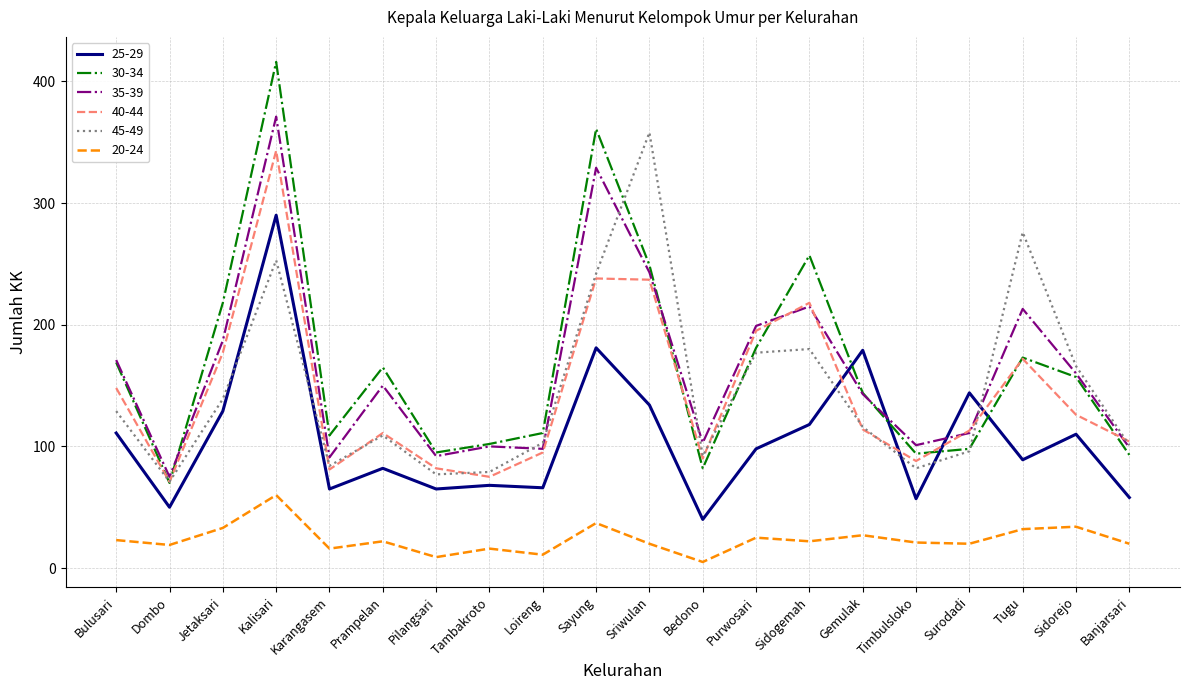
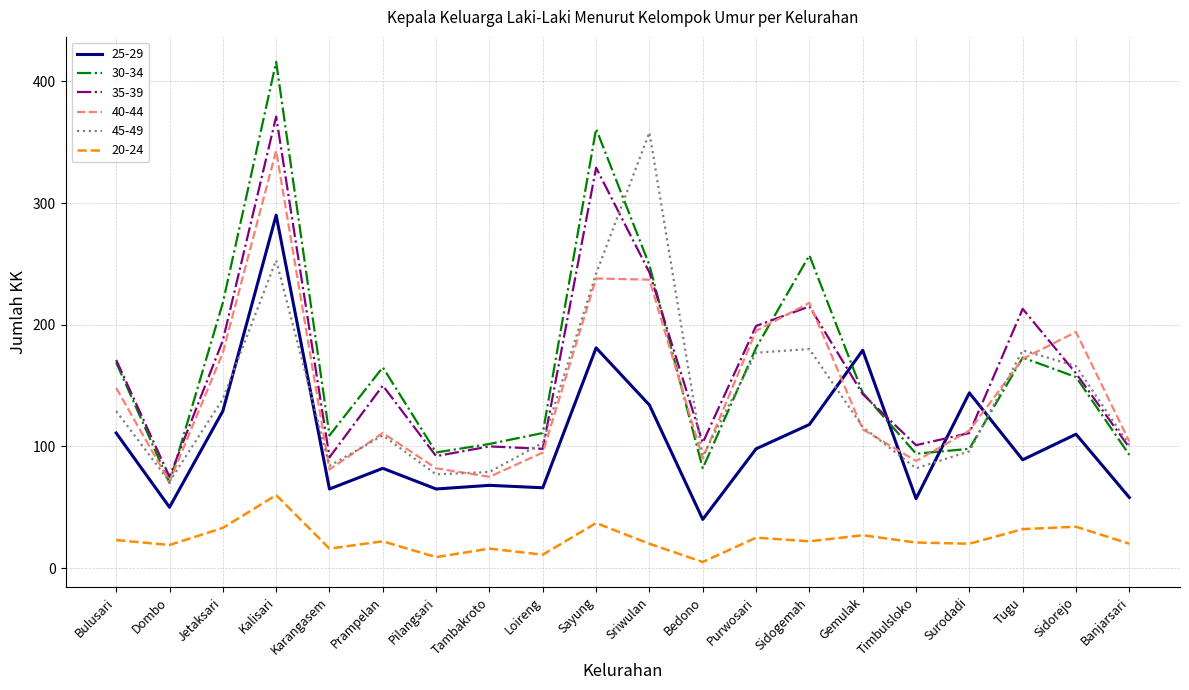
  {
    "25-29": {
      "Bulusari": 111,
      "Dombo": 50,
      "Jetaksari": 129,
      "Kalisari": 290,
      "Karangasem": 65,
      "Prampelan": 82,
      "Pilangsari": 65,
      "Tambakroto": 68,
      "Loireng": 66,
      "Sayung": 181,
      "Sriwulan": 134,
      "Bedono": 40,
      "Purwosari": 98,
      "Sidogemah": 118,
      "Gemulak": 179,
      "Timbulsloko": 57,
      "Surodadi": 144,
      "Tugu": 89,
      "Sidorejo": 110,
      "Banjarsari": 58
    },
    "30-34": {
      "Jetaksari": 218,
      "Kalisari": 416,
      "Karangasem": 109,
      "Prampelan": 165,
      "Pilangsari": 95,
      "Loireng": 111,
      "Sayung": 361,
      "Sriwulan": 249,
      "Bedono": 82,
      "Purwosari": 181,
      "Sidogemah": 257,
      "Timbulsloko": 94,
      "Sidorejo": 157,
      "Banjarsari": 93
    },
    "35-39": {
      "Dombo": 75,
      "Jetaksari": 187,
      "Kalisari": 371,
      "Karangasem": 91,
      "Prampelan": 150,
      "Pilangsari": 92,
      "Loireng": 98,
      "Sayung": 329,
      "Sriwulan": 243,
      "Bedono": 103,
      "Purwosari": 199,
      "Sidogemah": 215,
      "Timbulsloko": 101,
      "Tugu": 213,
      "Sidorejo": 160
    },
    "40-44": {
      "Bulusari": 148,
      "Jetaksari": 177,
      "Kalisari": 343,
      "Karangasem": 81,
      "Pilangsari": 82,
      "Tambakroto": 75,
      "Loireng": 95,
      "Sayung": 238,
      "Sriwulan": 237,
      "Purwosari": 195,
      "Sidogemah": 218,
      "Timbulsloko": 88,
-     "Sidorejo": 126,
+     "Sidorejo": 194,
      "Banjarsari": 104
    },
    "45-49": {
      "Bulusari": 129,
      "Jetaksari": 139,
      "Kalisari": 253,
      "Karangasem": 84,
      "Pilangsari": 77,
      "Tambakroto": 79,
      "Loireng": 103,
      "Sayung": 242,
      "Sriwulan": 358,
      "Purwosari": 177,
      "Sidogemah": 180,
      "Timbulsloko": 82,
-     "Tugu": 276,
+     "Tugu": 179,
      "Sidorejo": 166
    },
    "20-24": {
      "Bulusari": 23,
      "Dombo": 19,
      "Jetaksari": 33,
      "Kalisari": 60,
      "Karangasem": 16,
      "Prampelan": 22,
      "Pilangsari": 9,
      "Tambakroto": 16,
      "Loireng": 11,
      "Sayung": 37,
      "Sriwulan": 20,
      "Bedono": 5,
      "Purwosari": 25,
      "Sidogemah": 22,
      "Gemulak": 27,
      "Timbulsloko": 21,
      "Surodadi": 20,
      "Tugu": 32,
      "Sidorejo": 34,
      "Banjarsari": 20
    }
  }
